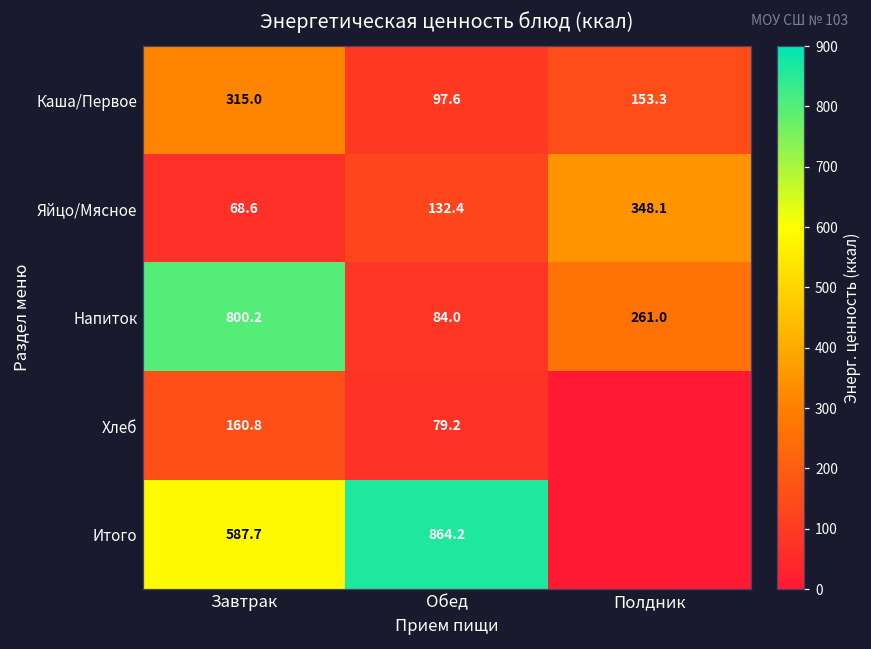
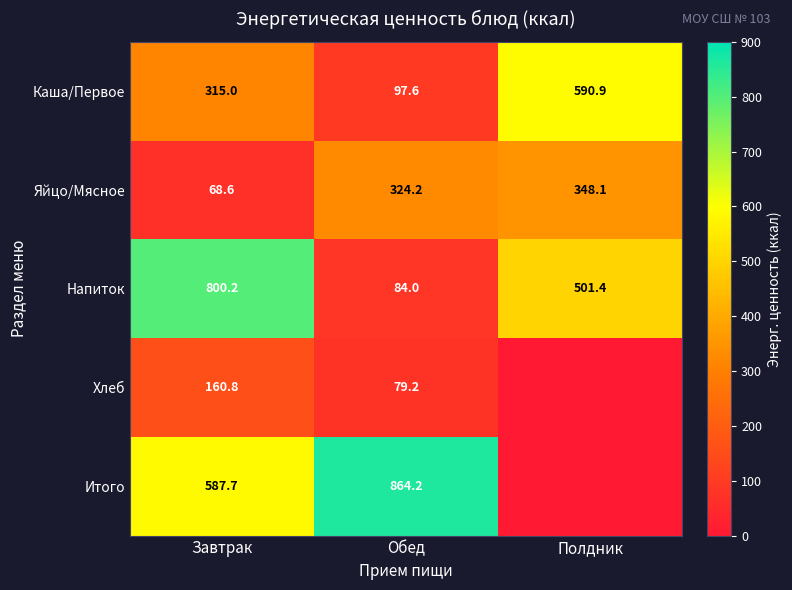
  {
    "Каша/Первое": {
      "Завтрак": 315.0,
      "Обед": 97.6,
-     "Полдник": 153.3
+     "Полдник": 590.9
    },
    "Яйцо/Мясное": {
      "Завтрак": 68.6,
-     "Обед": 132.4,
+     "Обед": 324.2,
      "Полдник": 348.1
    },
    "Напиток": {
      "Завтрак": 800.2,
      "Обед": 84.0,
-     "Полдник": 261.0
+     "Полдник": 501.4
    },
    "Хлеб": {
      "Завтрак": 160.8,
      "Обед": 79.2
    },
    "Итого": {
      "Завтрак": 587.7,
      "Обед": 864.2
    }
  }
